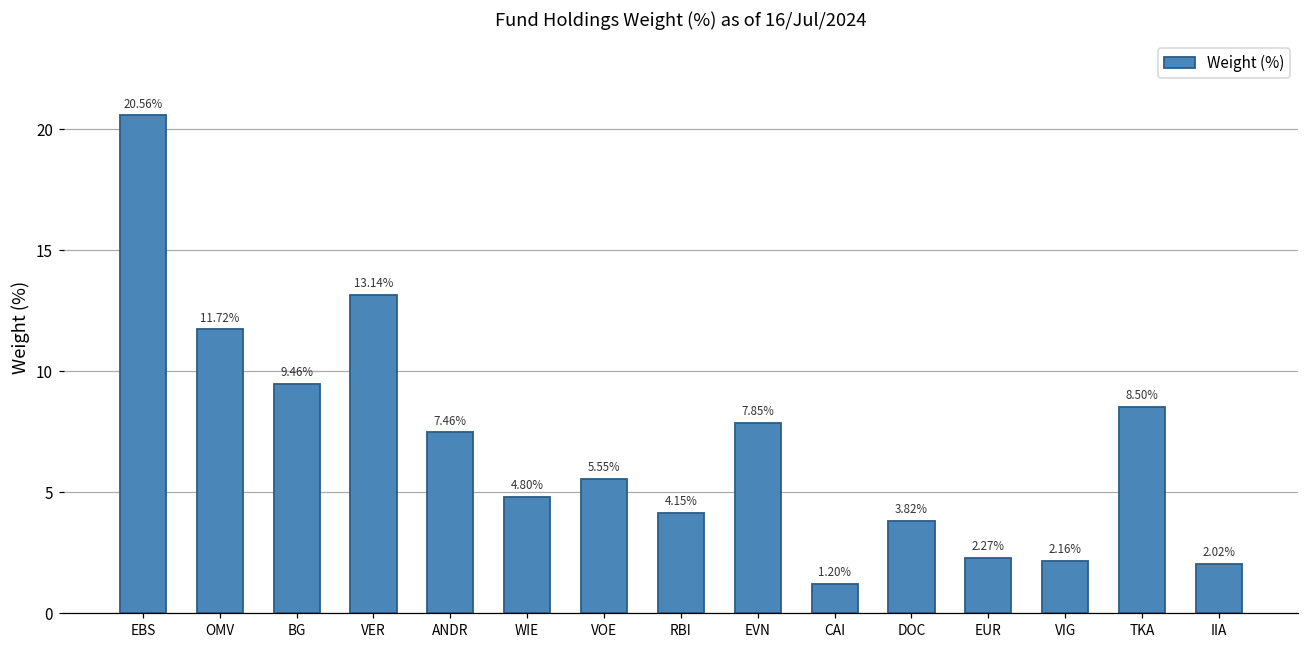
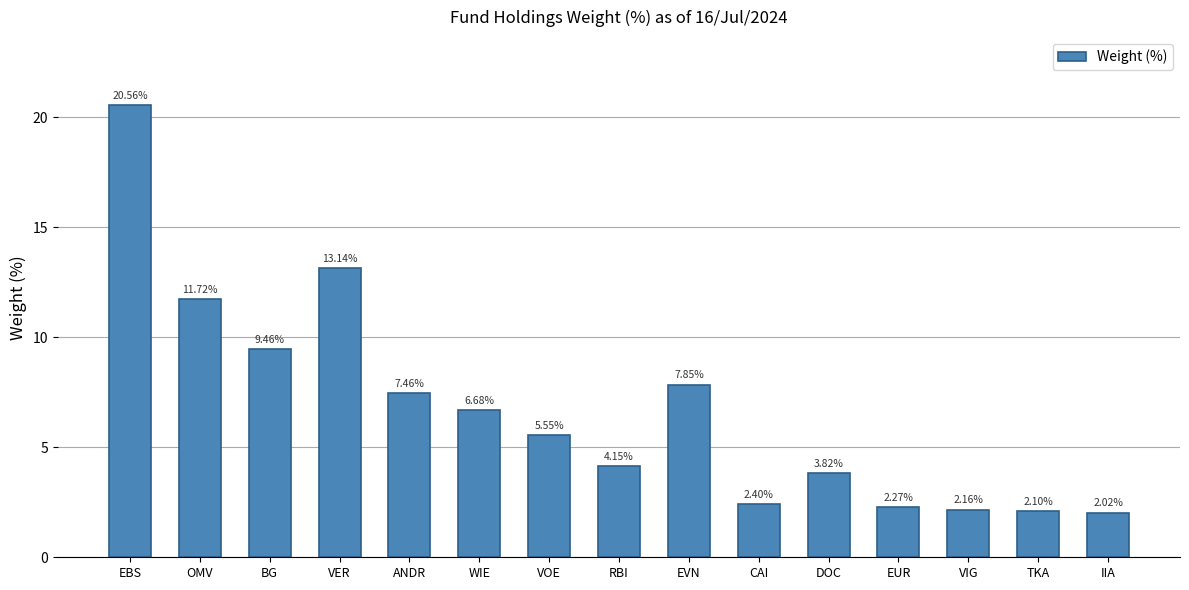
  {
    "EBS": "20.56%",
    "OMV": "11.72%",
    "BG": "9.46%",
    "VER": "13.14%",
    "ANDR": "7.46%",
-   "WIE": "4.80%",
+   "WIE": "6.68%",
    "VOE": "5.55%",
    "RBI": "4.15%",
    "EVN": "7.85%",
-   "CAI": "1.20%",
+   "CAI": "2.40%",
    "DOC": "3.82%",
    "EUR": "2.27%",
    "VIG": "2.16%",
-   "TKA": "8.50%",
+   "TKA": "2.10%",
    "IIA": "2.02%"
  }
